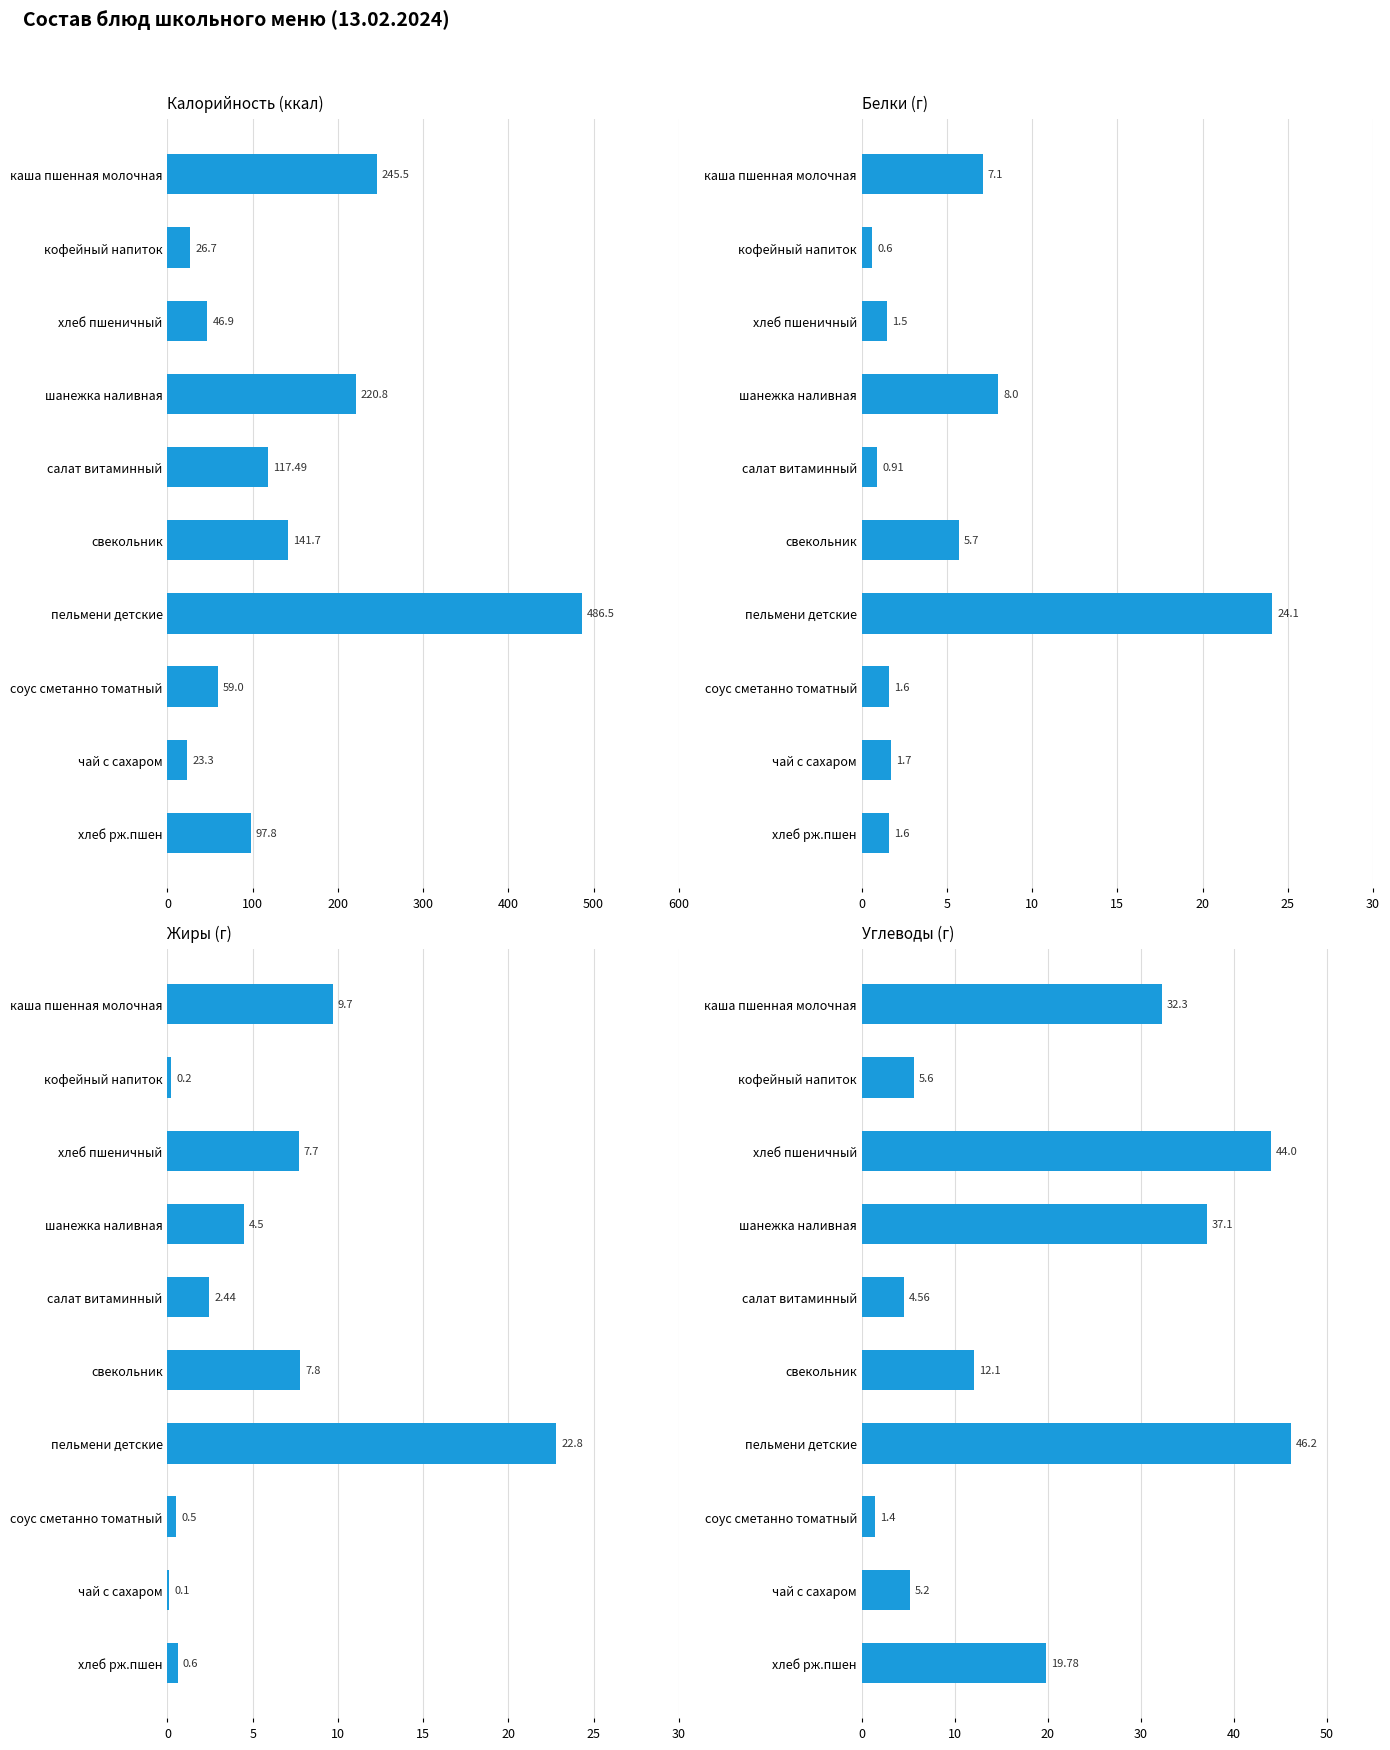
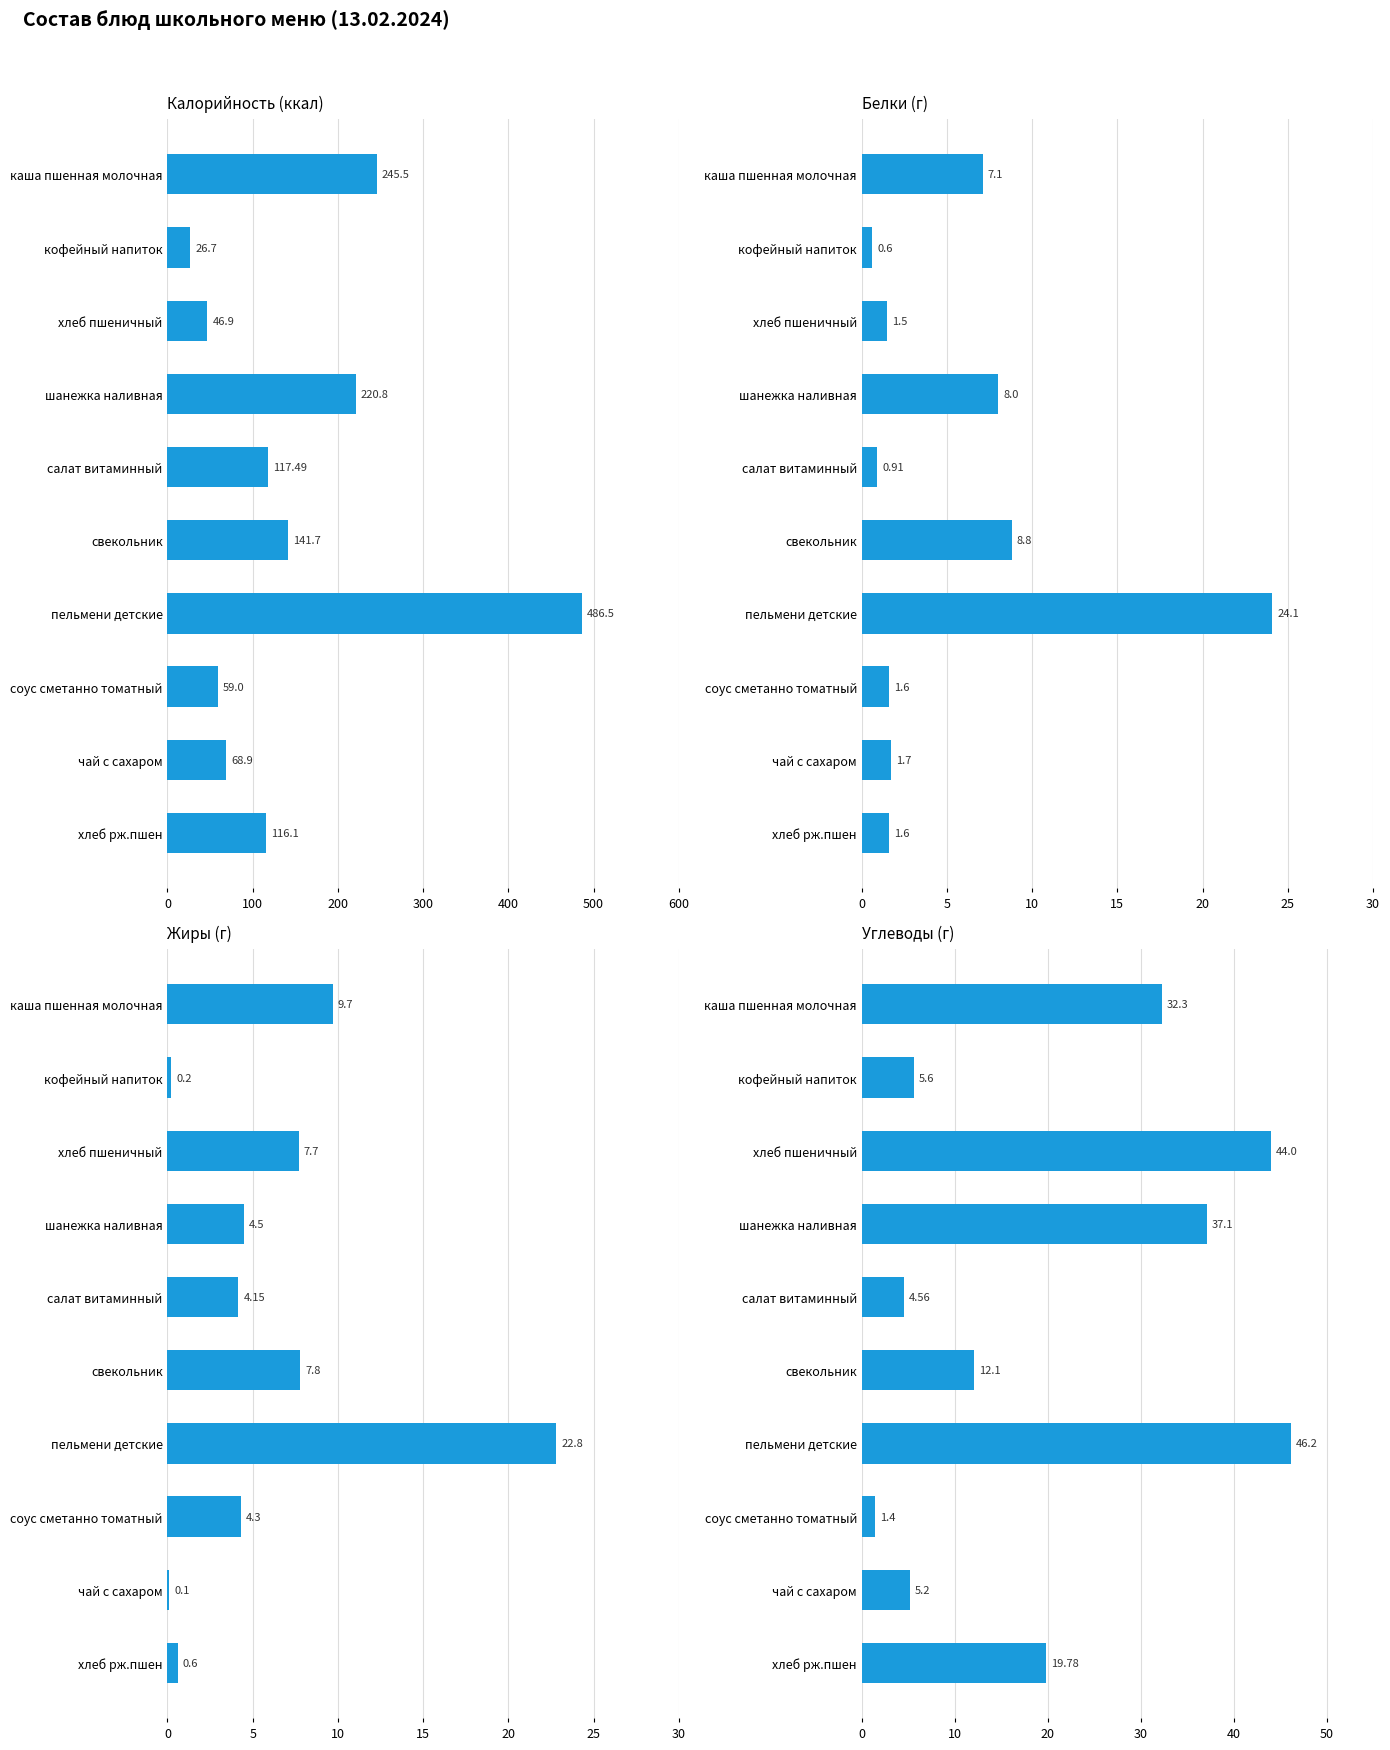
  {
    "Калорийность (ккал)": {
      "каша пшенная молочная": 245.5,
      "кофейный напиток": 26.7,
      "хлеб пшеничный": 46.9,
      "шанежка наливная": 220.8,
      "салат витаминный": 117.49,
      "свекольник": 141.7,
      "пельмени детские": 486.5,
      "соус сметанно томатный": 59.0,
-     "чай с сахаром": 23.3,
-     "хлеб рж.пшен": 97.8
+     "чай с сахаром": 68.9,
+     "хлеб рж.пшен": 116.1
    },
    "Белки (г)": {
      "каша пшенная молочная": 7.1,
      "кофейный напиток": 0.6,
      "хлеб пшеничный": 1.5,
      "шанежка наливная": 8.0,
      "салат витаминный": 0.91,
-     "свекольник": 5.7,
+     "свекольник": 8.8,
      "пельмени детские": 24.1,
      "соус сметанно томатный": 1.6,
      "чай с сахаром": 1.7,
      "хлеб рж.пшен": 1.6
    },
    "Жиры (г)": {
      "каша пшенная молочная": 9.7,
      "кофейный напиток": 0.2,
      "хлеб пшеничный": 7.7,
      "шанежка наливная": 4.5,
-     "салат витаминный": 2.44,
+     "салат витаминный": 4.15,
      "свекольник": 7.8,
      "пельмени детские": 22.8,
-     "соус сметанно томатный": 0.5,
+     "соус сметанно томатный": 4.3,
      "чай с сахаром": 0.1,
      "хлеб рж.пшен": 0.6
    },
    "Углеводы (г)": {
      "каша пшенная молочная": 32.3,
      "кофейный напиток": 5.6,
      "хлеб пшеничный": 44.0,
      "шанежка наливная": 37.1,
      "салат витаминный": 4.56,
      "свекольник": 12.1,
      "пельмени детские": 46.2,
      "соус сметанно томатный": 1.4,
      "чай с сахаром": 5.2,
      "хлеб рж.пшен": 19.78
    }
  }
